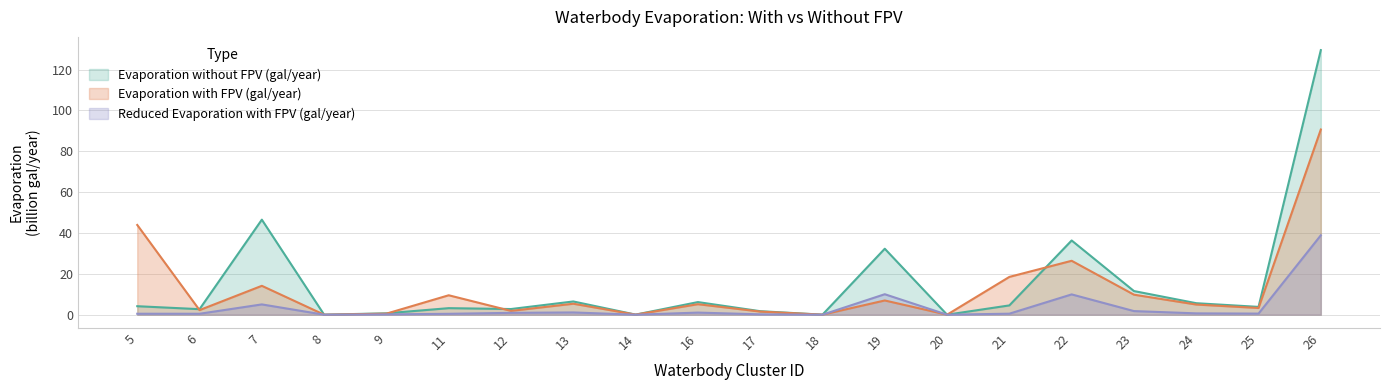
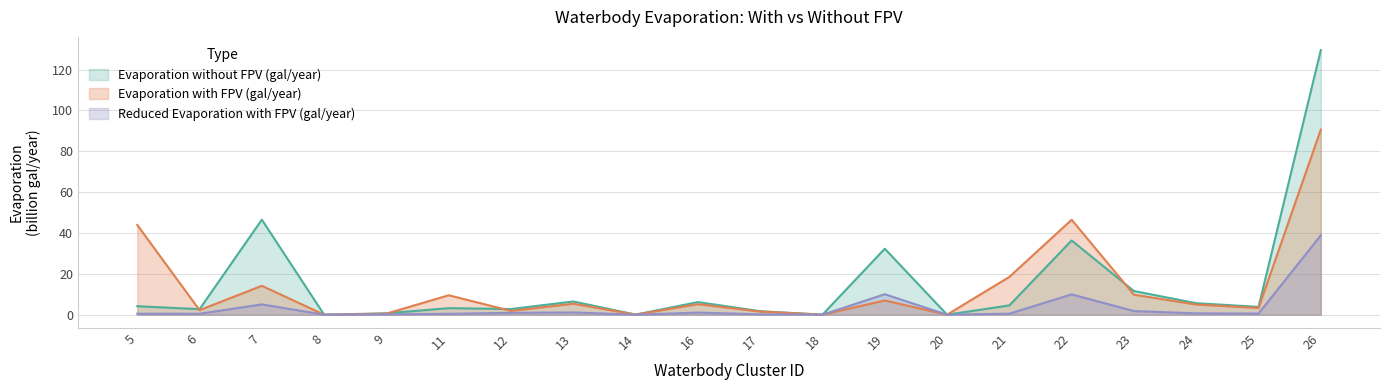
  {
    "Evaporation with FPV (gal/year)": {
      "5": 44,
      "7": 14,
      "11": 10,
      "19": 7,
      "21": 19,
-     "22": 26,
+     "22": 46,
      "23": 10,
      "26": 91
    }
  }
